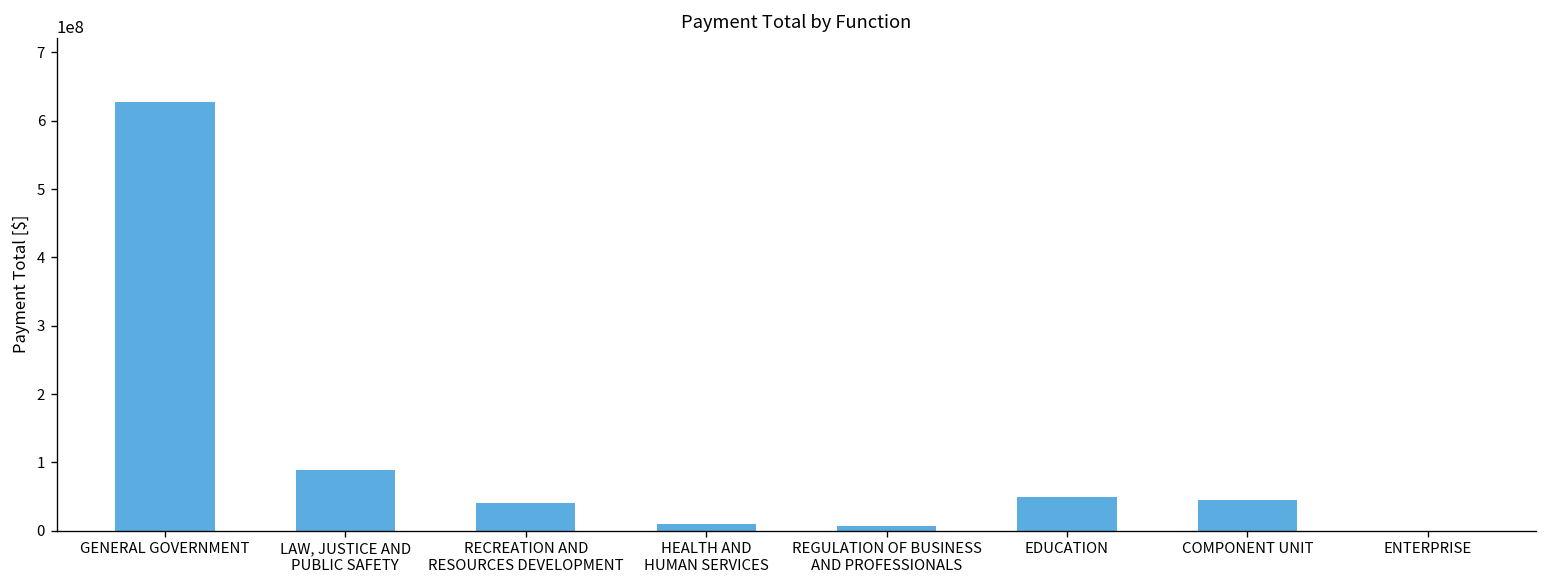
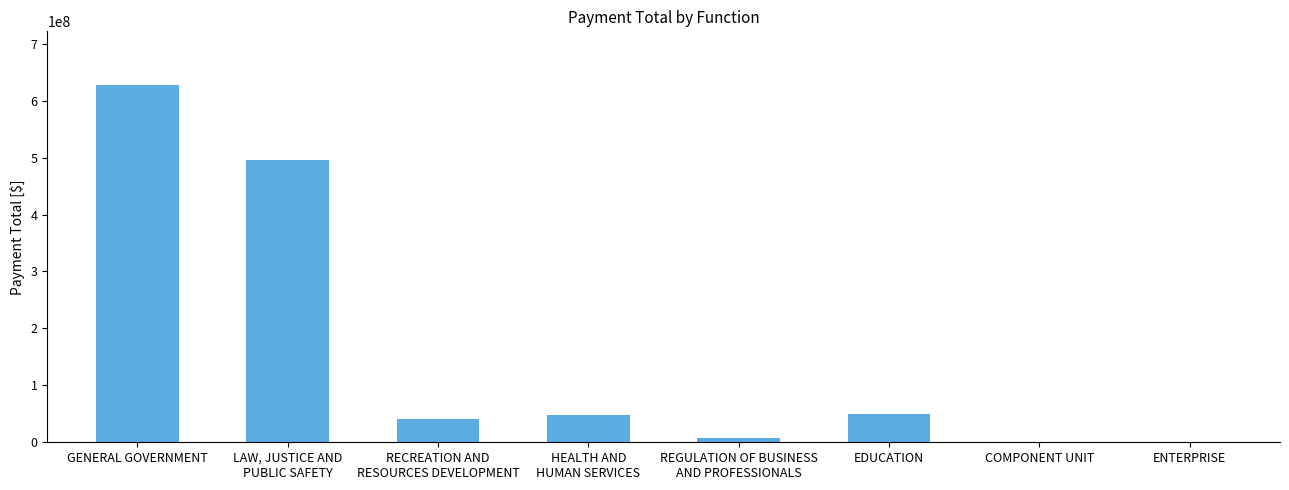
  {
    "GENERAL GOVERNMENT": 630000000,
-   "LAW, JUSTICE AND PUBLIC SAFETY": 90000000,
+   "LAW, JUSTICE AND PUBLIC SAFETY": 500000000,
    "RECREATION AND RESOURCES DEVELOPMENT": 40000000,
-   "HEALTH AND HUMAN SERVICES": 10000000,
+   "HEALTH AND HUMAN SERVICES": 50000000,
    "REGULATION OF BUSINESS AND PROFESSIONALS": 10000000,
    "EDUCATION": 50000000,
-   "COMPONENT UNIT": 40000000
+   "COMPONENT UNIT": 0
  }
